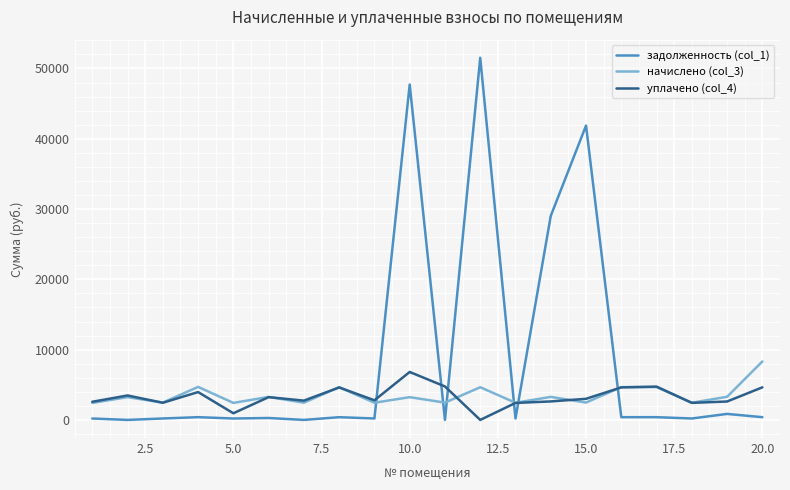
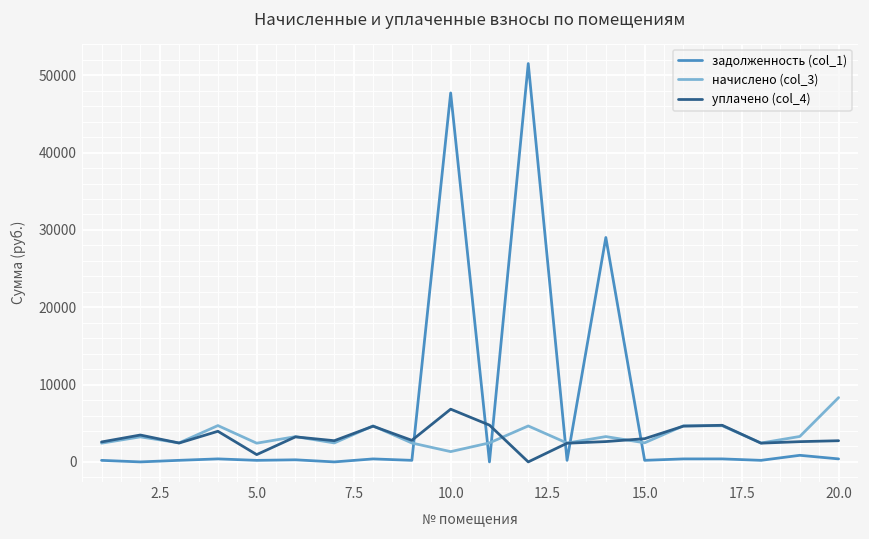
  {
    "задолженность (col_1)": {
      "5.0": 0,
      "10.0": 48000,
-     "15.0": 42000,
+     "15.0": 0,
      "20.0": 0
    },
    "начислено (col_3)": {
      "5.0": 2000,
-     "10.0": 3000,
+     "10.0": 1000,
      "15.0": 2000,
      "20.0": 8000
    },
    "уплачено (col_4)": {
      "5.0": 1000,
      "10.0": 7000,
      "15.0": 3000,
-     "20.0": 5000
+     "20.0": 3000
    }
  }
